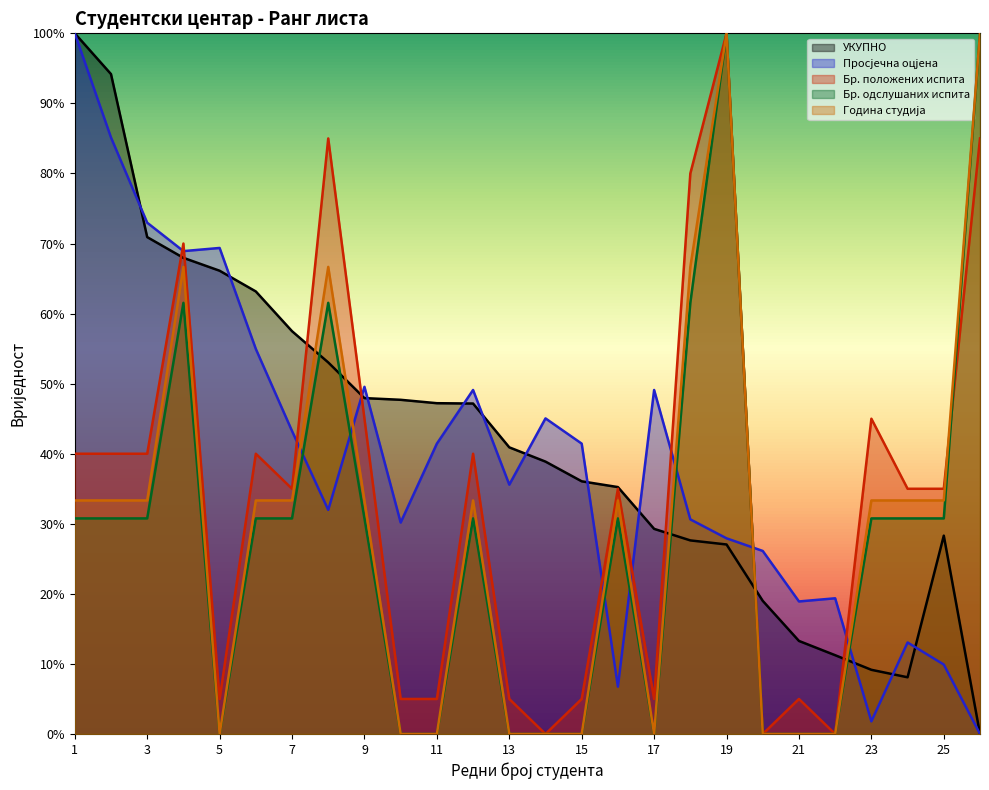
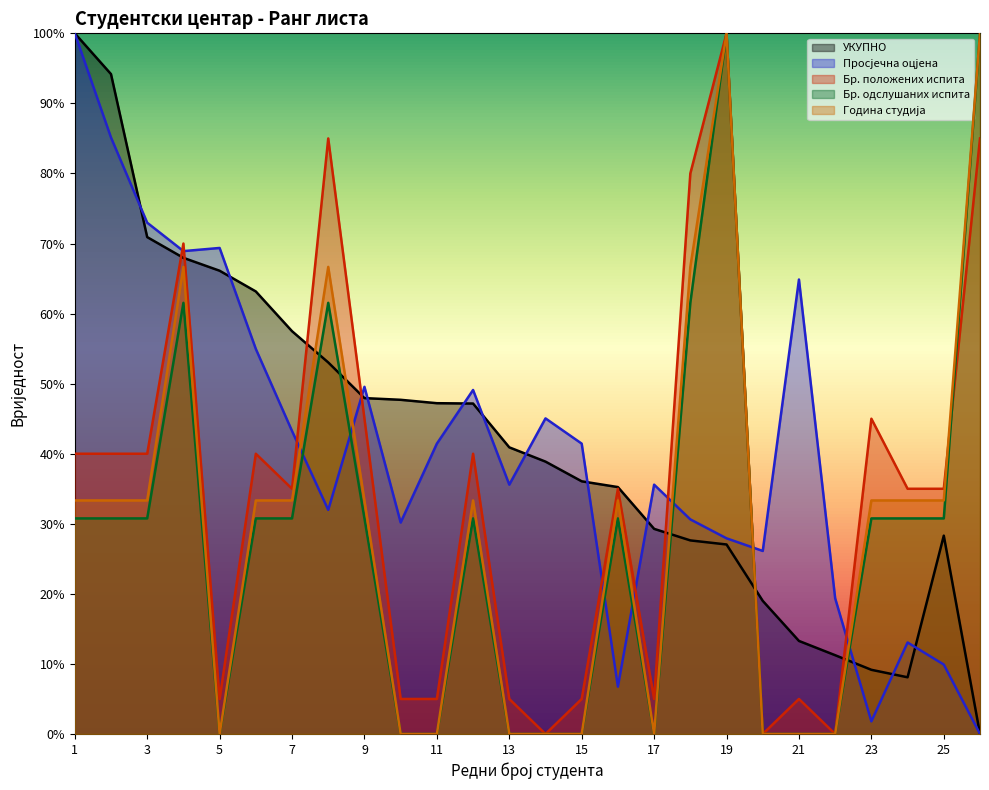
  {
    "УКУПНО": {
      "3": "71%",
      "5": "66%",
      "7": "57%",
      "9": "48%",
      "11": "47%",
      "13": "41%",
      "15": "36%",
      "17": "29%",
      "19": "27%",
      "21": "13%",
      "23": "9%",
      "25": "28%"
    },
    "Просјечна оцјена": {
      "3": "73%",
      "5": "69%",
      "7": "43%",
      "9": "50%",
      "11": "41%",
      "13": "36%",
      "15": "41%",
-     "17": "49%",
+     "17": "36%",
      "19": "28%",
-     "21": "19%",
+     "21": "65%",
      "23": "2%",
      "25": "10%"
    },
    "Бр. одслушаних испита": {
      "1": "31%",
      "3": "31%",
      "7": "31%",
      "9": "31%",
      "23": "31%",
      "25": "31%"
    }
  }
